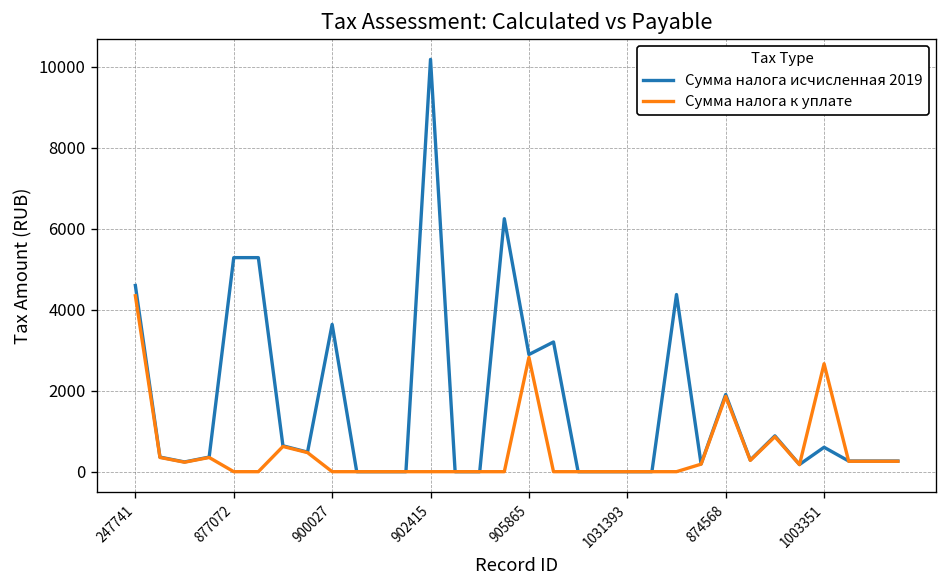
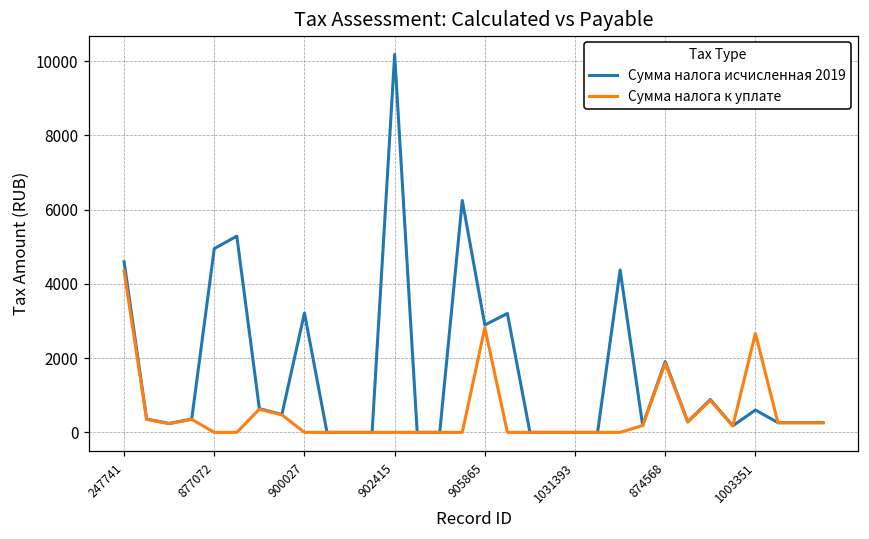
  {
    "Сумма налога исчисленная 2019": {
      "247741": 4600,
-     "877072": 5300,
-     "900027": 3600,
+     "877072": 5000,
+     "900027": 3200,
      "902415": 10200,
      "1003351": 600
    },
    "Сумма налога к уплате": {
      "247741": 4300,
      "877072": 0,
      "900027": 0,
      "902415": 0,
      "1003351": 2700
    }
  }
